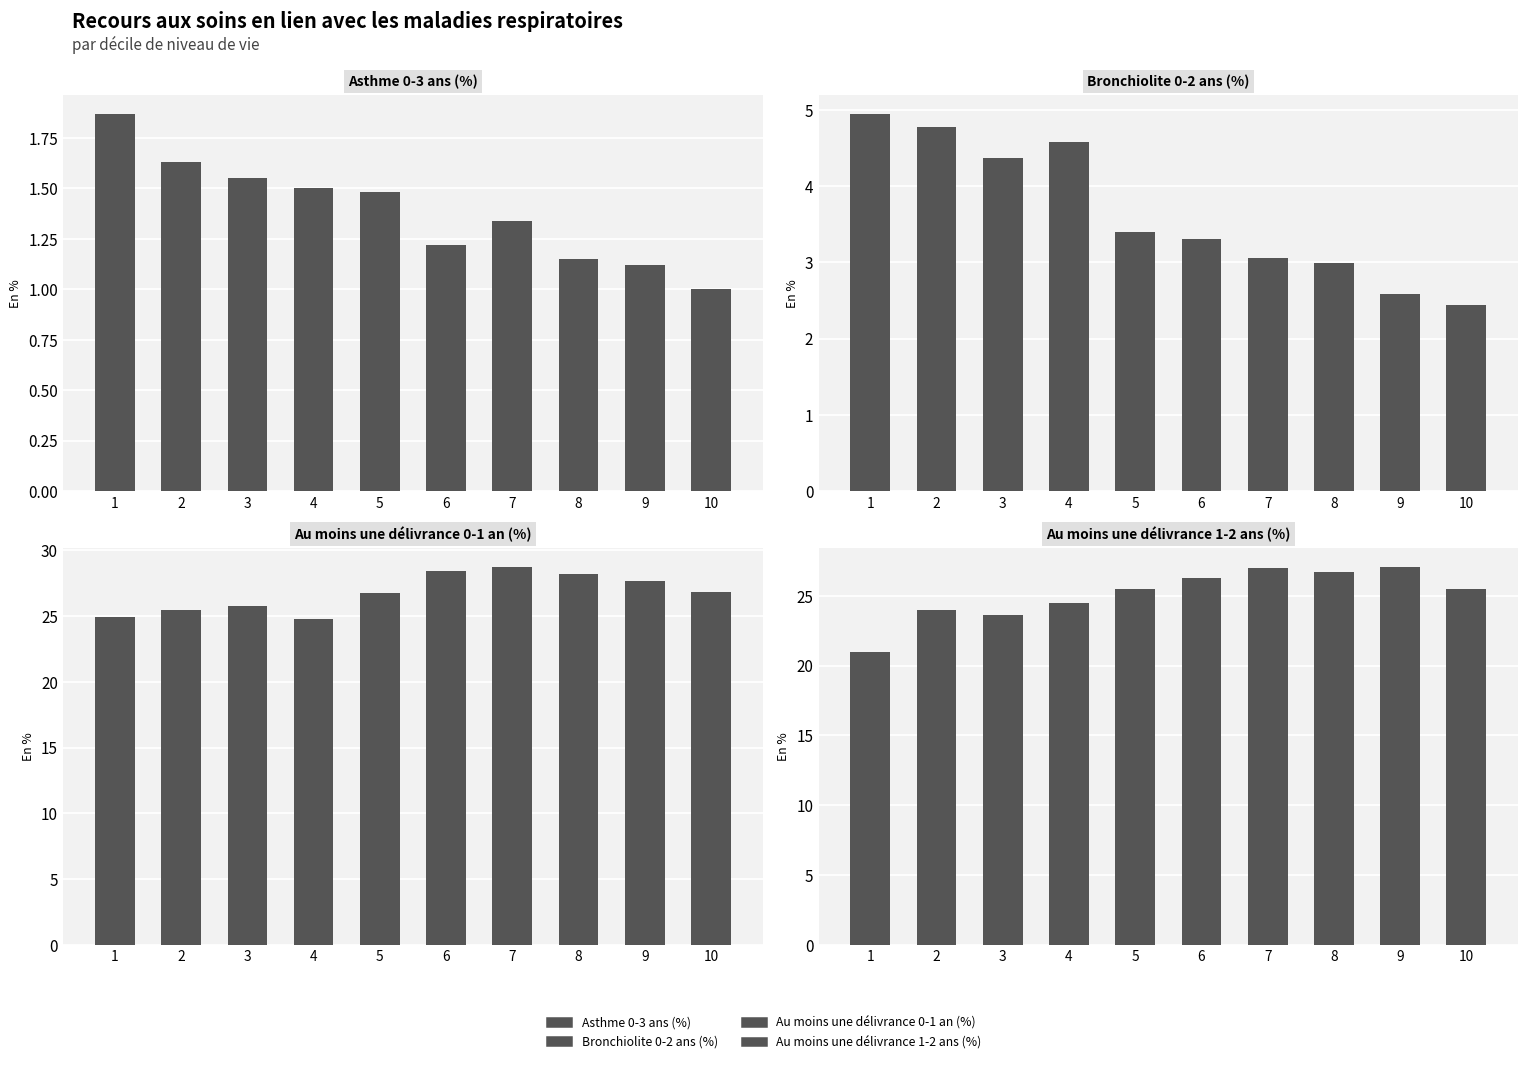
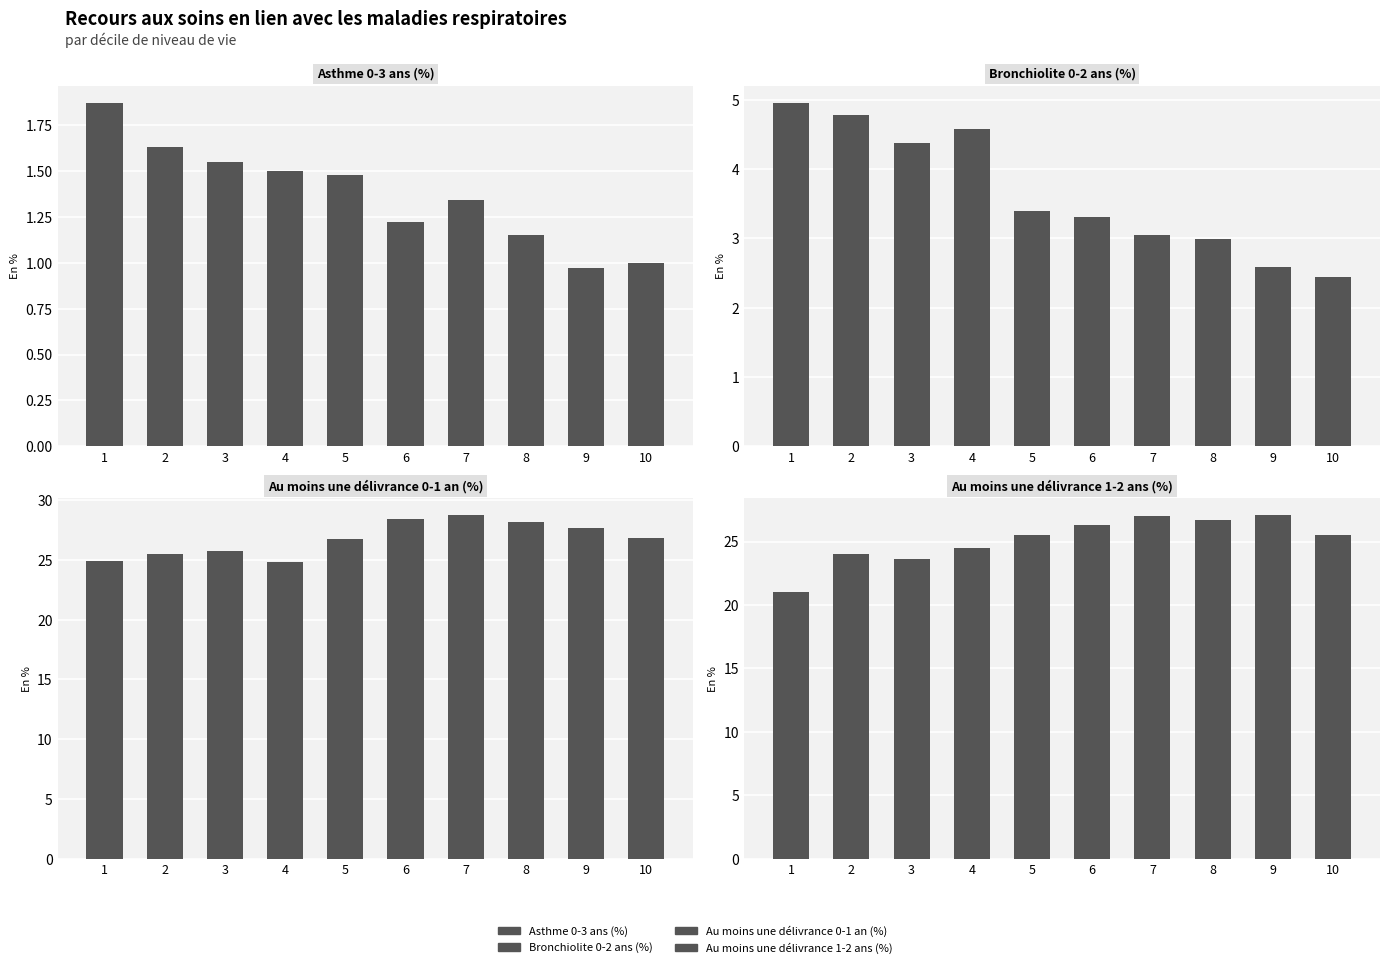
  {
    "Asthme 0-3 ans (%)": {
      "1": 1.87,
      "2": 1.63,
      "3": 1.55,
      "4": 1.50,
      "5": 1.48,
      "6": 1.22,
      "7": 1.34,
      "8": 1.15,
-     "9": 1.12,
+     "9": 0.97,
      "10": 1.00
    },
    "Bronchiolite 0-2 ans (%)": {
      "1": 5.0,
      "2": 4.8,
      "3": 4.4,
      "4": 4.6,
      "5": 3.4,
      "6": 3.3,
      "7": 3.1,
      "8": 3.0,
      "9": 2.6,
      "10": 2.4
    },
    "Au moins une délivrance 0-1 an (%)": {
      "1": 25.0,
      "2": 25.5,
      "3": 25.8,
      "4": 24.8,
      "5": 26.8,
      "6": 28.4,
      "7": 28.7,
      "8": 28.2,
      "9": 27.7,
      "10": 26.9
    },
    "Au moins une délivrance 1-2 ans (%)": {
      "1": 21.0,
      "2": 24.0,
      "3": 23.6,
      "4": 24.5,
      "5": 25.5,
      "6": 26.3,
      "7": 27.0,
      "8": 26.7,
      "9": 27.1,
      "10": 25.5
    }
  }
